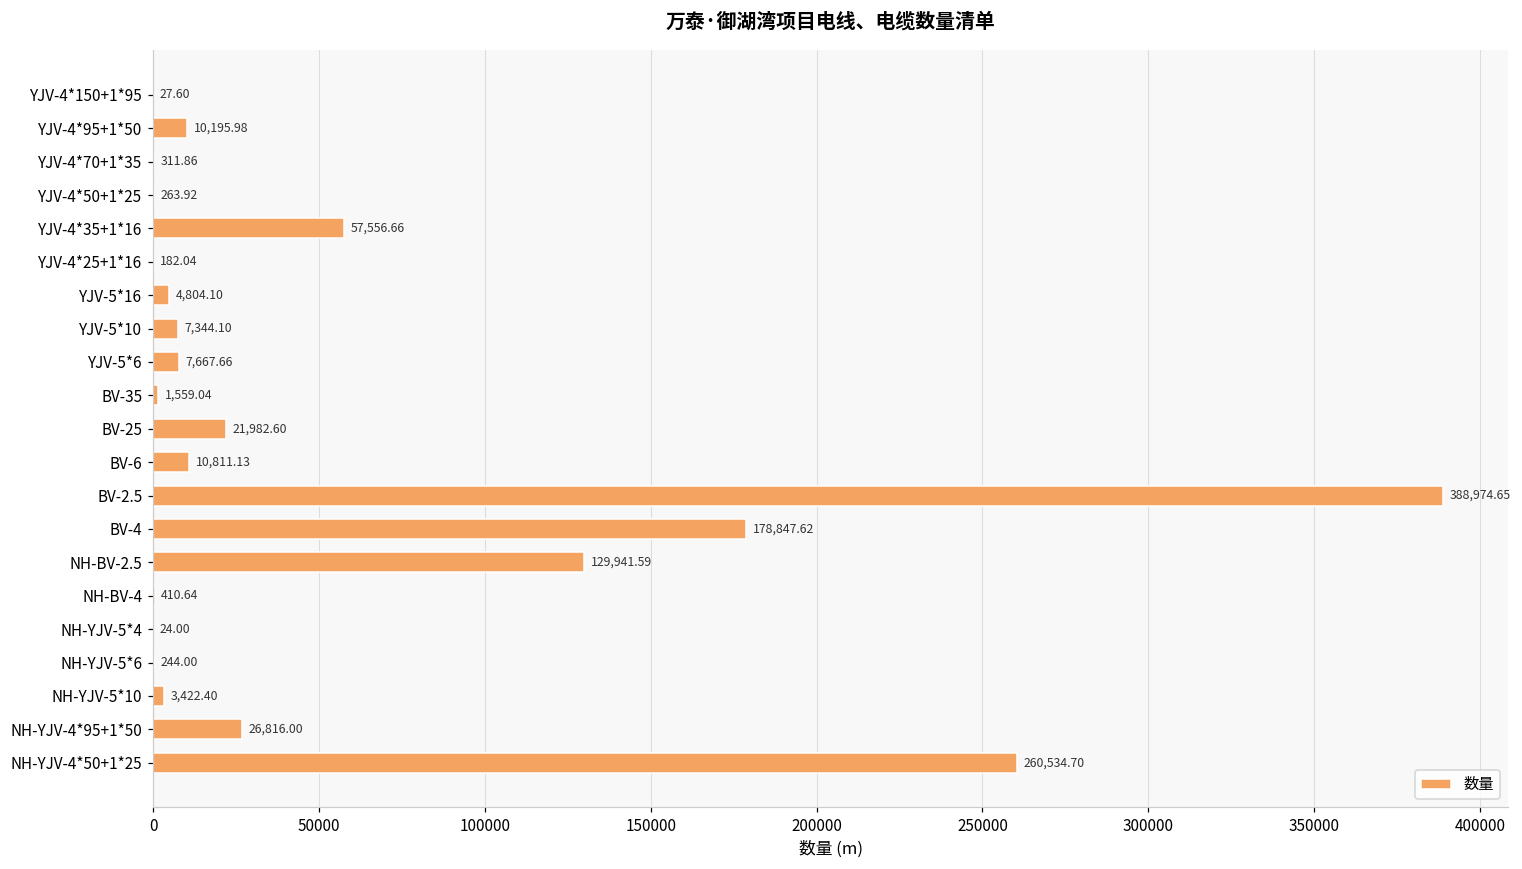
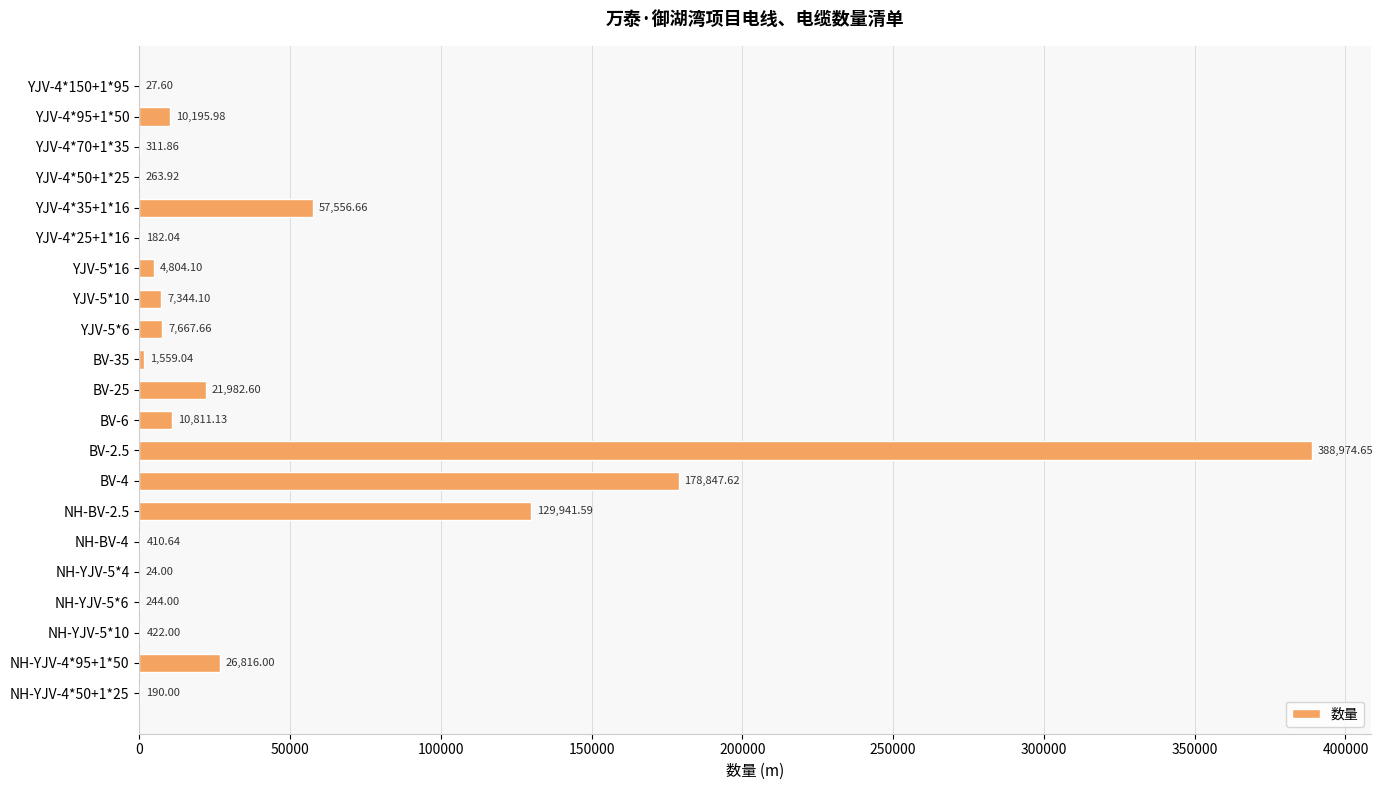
  {
    "YJV-4*150+1*95": "27.60",
    "YJV-4*95+1*50": "10,195.98",
    "YJV-4*70+1*35": "311.86",
    "YJV-4*50+1*25": "263.92",
    "YJV-4*35+1*16": "57,556.66",
    "YJV-4*25+1*16": "182.04",
    "YJV-5*16": "4,804.10",
    "YJV-5*10": "7,344.10",
    "YJV-5*6": "7,667.66",
    "BV-35": "1,559.04",
    "BV-25": "21,982.60",
    "BV-6": "10,811.13",
    "BV-2.5": "388,974.65",
    "BV-4": "178,847.62",
    "NH-BV-2.5": "129,941.59",
    "NH-BV-4": "410.64",
    "NH-YJV-5*4": "24.00",
    "NH-YJV-5*6": "244.00",
-   "NH-YJV-5*10": "3,422.40",
+   "NH-YJV-5*10": "422.00",
    "NH-YJV-4*95+1*50": "26,816.00",
-   "NH-YJV-4*50+1*25": "260,534.70"
+   "NH-YJV-4*50+1*25": "190.00"
  }
